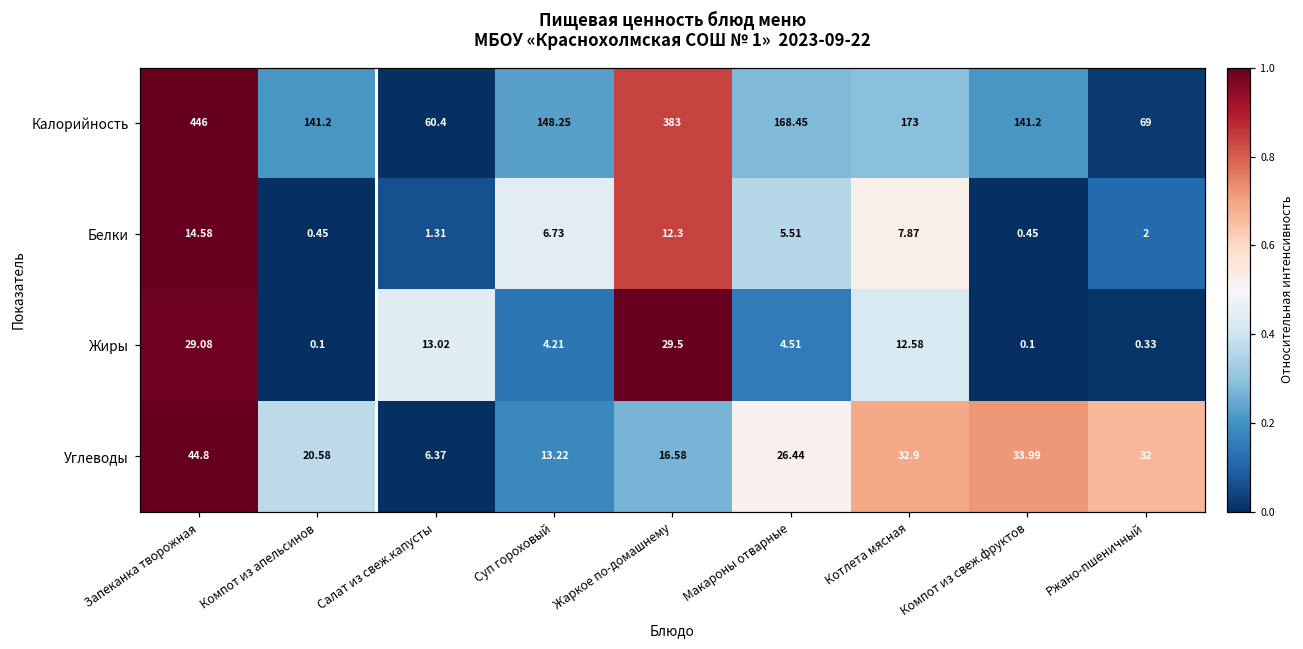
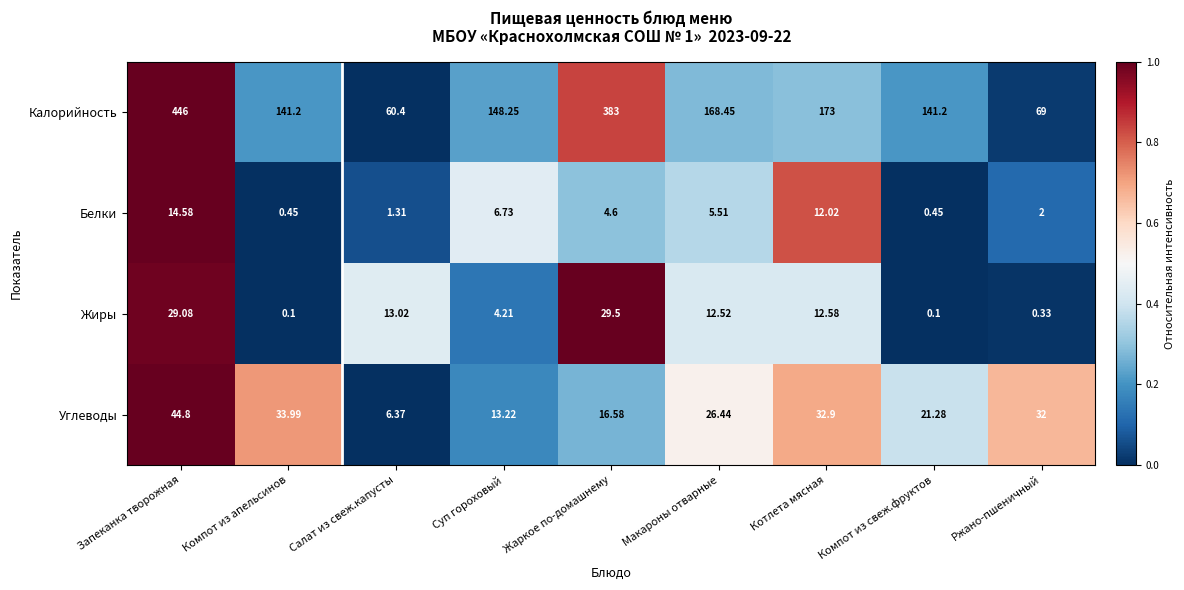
  {
    "Калорийность": {
      "Запеканка творожная": 446,
      "Компот из апельсинов": 141.2,
      "Салат из свеж.капусты": 60.4,
      "Суп гороховый": 148.25,
      "Жаркое по-домашнему": 383,
      "Макароны отварные": 168.45,
      "Котлета мясная": 173,
      "Компот из свеж.фруктов": 141.2,
      "Ржано-пшеничный": 69
    },
    "Белки": {
      "Запеканка творожная": 14.58,
      "Компот из апельсинов": 0.45,
      "Салат из свеж.капусты": 1.31,
      "Суп гороховый": 6.73,
-     "Жаркое по-домашнему": 12.3,
+     "Жаркое по-домашнему": 4.6,
      "Макароны отварные": 5.51,
-     "Котлета мясная": 7.87,
+     "Котлета мясная": 12.02,
      "Компот из свеж.фруктов": 0.45,
      "Ржано-пшеничный": 2
    },
    "Жиры": {
      "Запеканка творожная": 29.08,
      "Компот из апельсинов": 0.1,
      "Салат из свеж.капусты": 13.02,
      "Суп гороховый": 4.21,
      "Жаркое по-домашнему": 29.5,
-     "Макароны отварные": 4.51,
+     "Макароны отварные": 12.52,
      "Котлета мясная": 12.58,
      "Компот из свеж.фруктов": 0.1,
      "Ржано-пшеничный": 0.33
    },
    "Углеводы": {
      "Запеканка творожная": 44.8,
-     "Компот из апельсинов": 20.58,
+     "Компот из апельсинов": 33.99,
      "Салат из свеж.капусты": 6.37,
      "Суп гороховый": 13.22,
      "Жаркое по-домашнему": 16.58,
      "Макароны отварные": 26.44,
      "Котлета мясная": 32.9,
-     "Компот из свеж.фруктов": 33.99,
+     "Компот из свеж.фруктов": 21.28,
      "Ржано-пшеничный": 32
    }
  }
